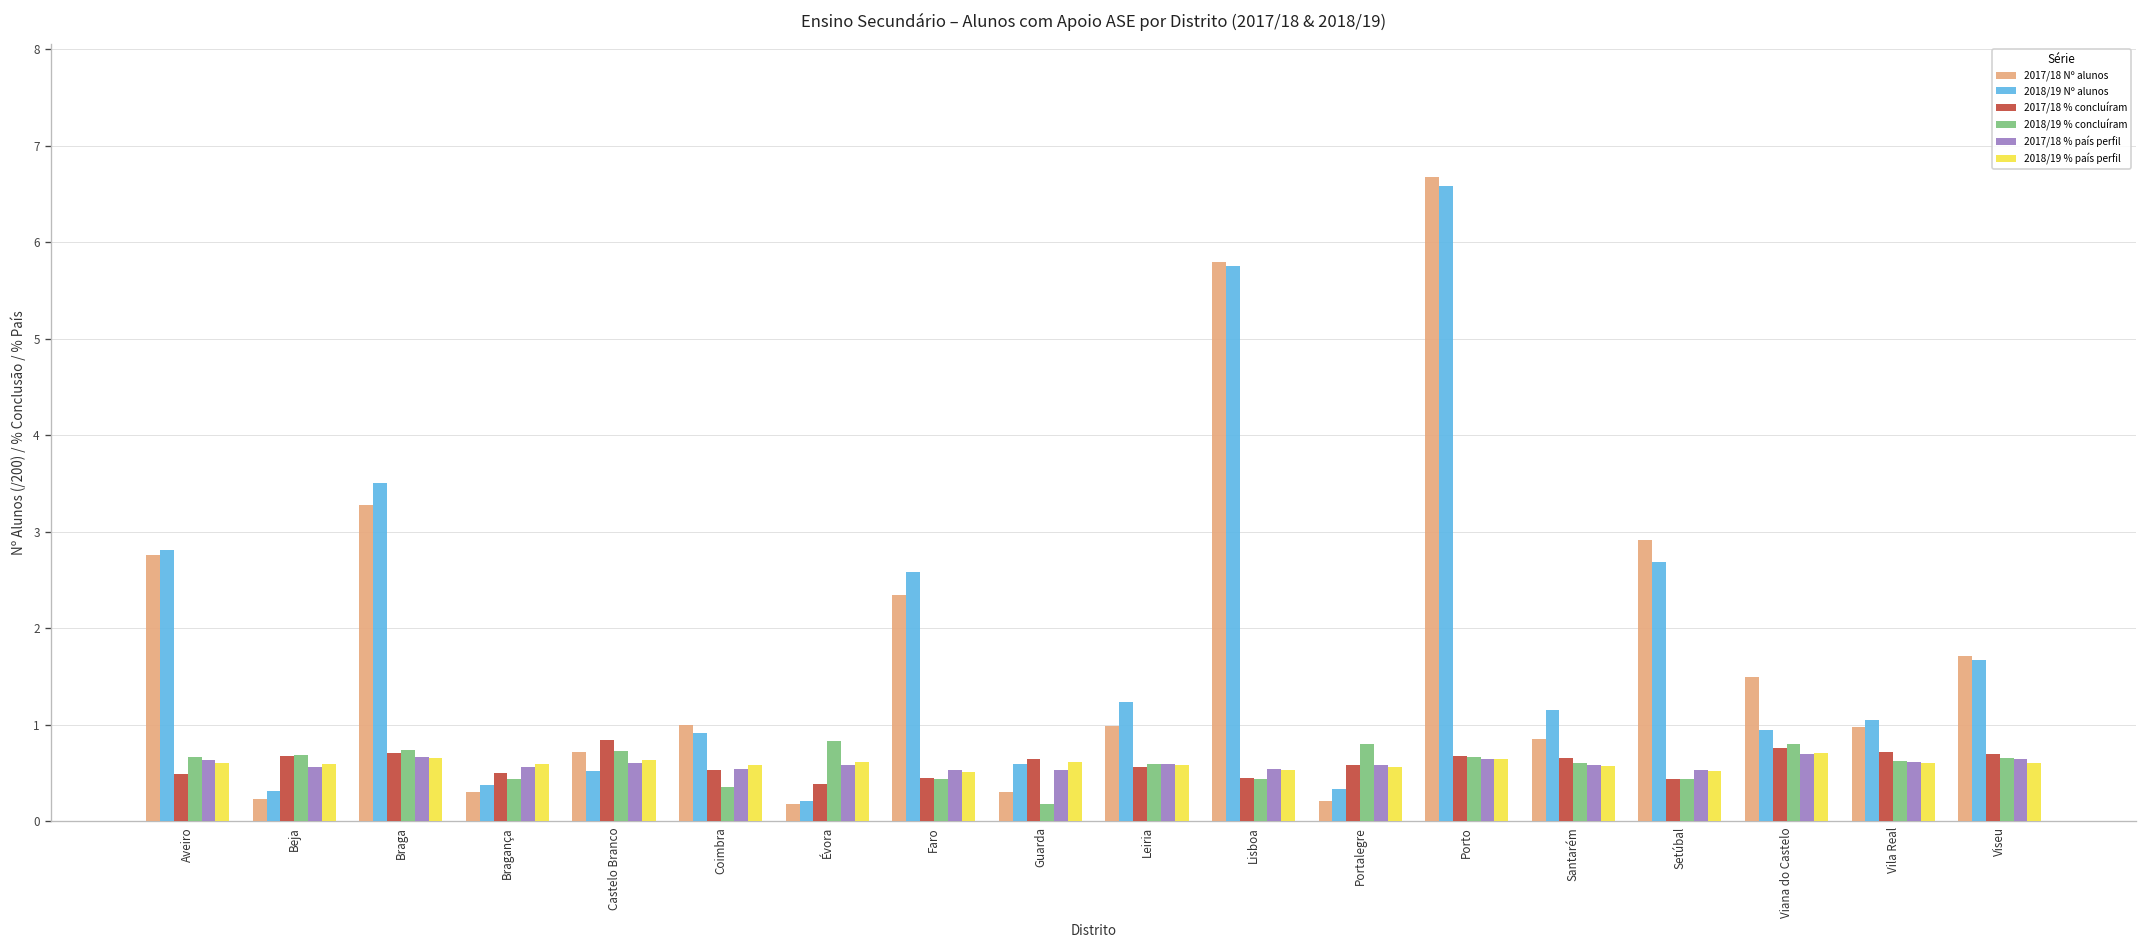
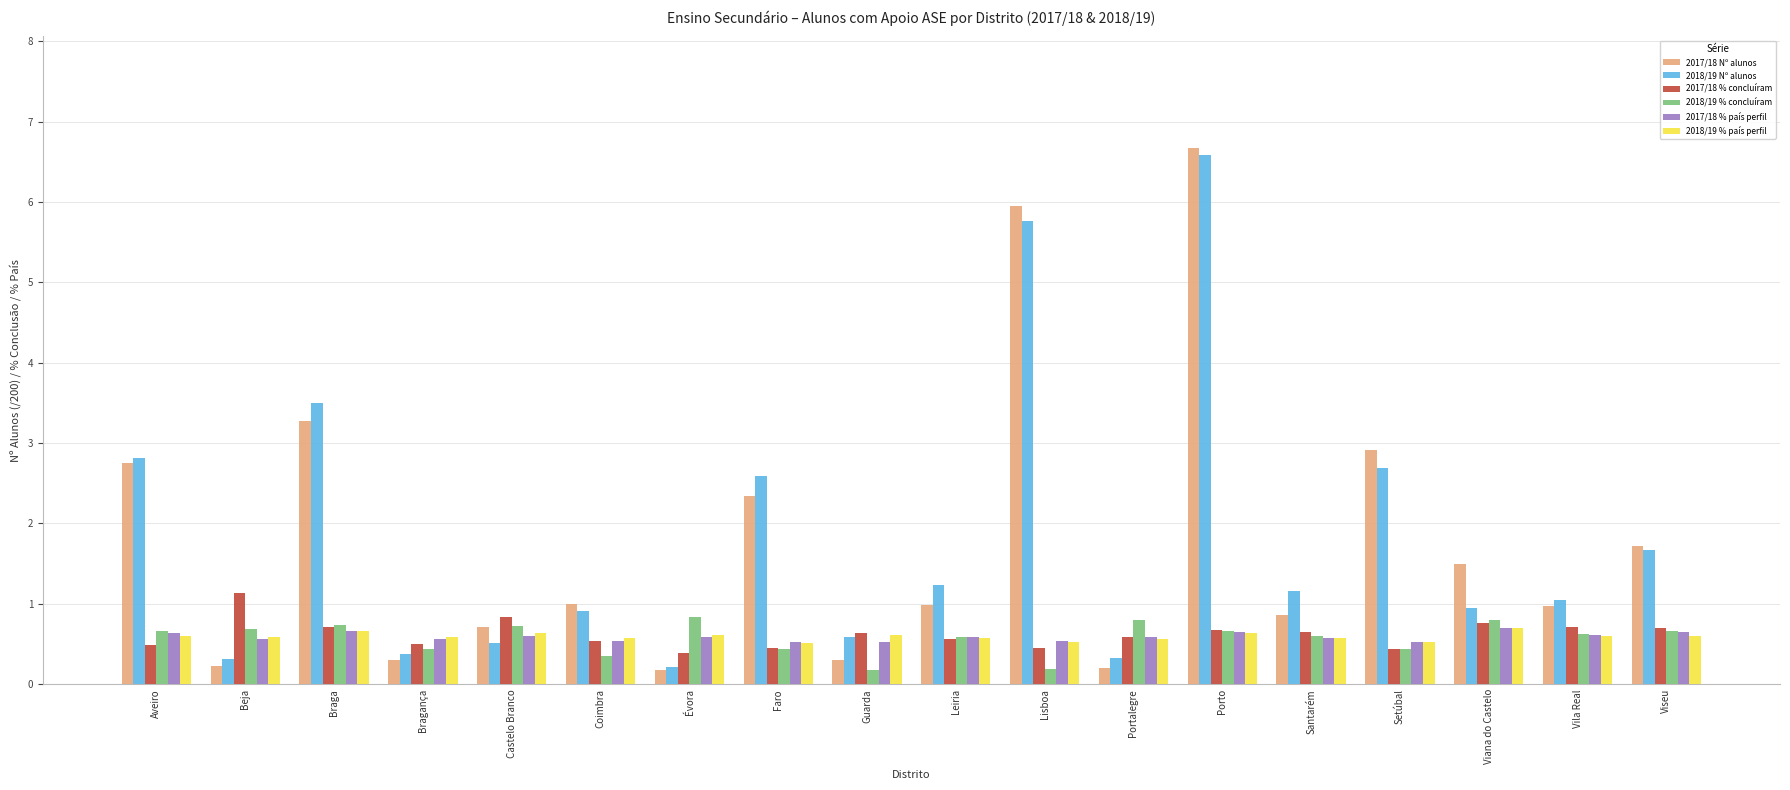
  {
    "2017/18 Nº alunos": {
      "Aveiro": 2.8,
      "Beja": 0.2,
      "Braga": 3.3,
      "Bragança": 0.3,
      "Castelo Branco": 0.7,
      "Coimbra": 1.0,
      "Évora": 0.2,
      "Faro": 2.3,
      "Guarda": 0.3,
      "Leiria": 1.0,
-     "Lisboa": 5.8,
+     "Lisboa": 5.9,
      "Portalegre": 0.2,
      "Porto": 6.7,
      "Santarém": 0.9,
      "Setúbal": 2.9,
      "Viana do Castelo": 1.5,
      "Vila Real": 1.0,
      "Viseu": 1.7
    },
    "2018/19 Nº alunos": {
      "Aveiro": 2.8,
      "Beja": 0.3,
      "Braga": 3.5,
      "Bragança": 0.4,
      "Castelo Branco": 0.5,
      "Coimbra": 0.9,
      "Évora": 0.2,
      "Faro": 2.6,
      "Guarda": 0.6,
      "Leiria": 1.2,
      "Lisboa": 5.8,
      "Portalegre": 0.3,
      "Porto": 6.6,
      "Santarém": 1.2,
      "Setúbal": 2.7,
      "Viana do Castelo": 0.9,
      "Vila Real": 1.1,
      "Viseu": 1.7
    },
    "2017/18 % concluíram": {
      "Aveiro": 0.5,
-     "Beja": 0.7,
+     "Beja": 1.1,
      "Braga": 0.7,
      "Bragança": 0.5,
      "Castelo Branco": 0.8,
      "Coimbra": 0.5,
      "Évora": 0.4,
      "Faro": 0.4,
      "Guarda": 0.6,
      "Leiria": 0.6,
      "Lisboa": 0.4,
      "Portalegre": 0.6,
      "Porto": 0.7,
      "Santarém": 0.6,
      "Setúbal": 0.4,
      "Viana do Castelo": 0.8,
      "Vila Real": 0.7,
      "Viseu": 0.7
    },
    "2018/19 % concluíram": {
      "Aveiro": 0.7,
      "Beja": 0.7,
      "Braga": 0.7,
      "Bragança": 0.4,
      "Castelo Branco": 0.7,
      "Coimbra": 0.4,
      "Évora": 0.8,
      "Faro": 0.4,
      "Guarda": 0.2,
      "Leiria": 0.6,
-     "Lisboa": 0.4,
+     "Lisboa": 0.2,
      "Portalegre": 0.8,
      "Porto": 0.7,
      "Santarém": 0.6,
      "Setúbal": 0.4,
      "Viana do Castelo": 0.8,
      "Vila Real": 0.6,
      "Viseu": 0.7
    },
    "2017/18 % país perfil": {
      "Aveiro": 0.6,
      "Beja": 0.6,
      "Braga": 0.7,
      "Bragança": 0.6,
      "Castelo Branco": 0.6,
      "Coimbra": 0.5,
      "Évora": 0.6,
      "Faro": 0.5,
      "Guarda": 0.5,
      "Leiria": 0.6,
      "Lisboa": 0.5,
      "Portalegre": 0.6,
      "Porto": 0.6,
      "Santarém": 0.6,
      "Setúbal": 0.5,
      "Viana do Castelo": 0.7,
      "Vila Real": 0.6,
      "Viseu": 0.6
    },
    "2018/19 % país perfil": {
      "Aveiro": 0.6,
      "Beja": 0.6,
      "Braga": 0.7,
      "Bragança": 0.6,
      "Castelo Branco": 0.6,
      "Coimbra": 0.6,
      "Évora": 0.6,
      "Faro": 0.5,
      "Guarda": 0.6,
      "Leiria": 0.6,
      "Lisboa": 0.5,
      "Portalegre": 0.6,
      "Porto": 0.6,
      "Santarém": 0.6,
      "Setúbal": 0.5,
      "Viana do Castelo": 0.7,
      "Vila Real": 0.6,
      "Viseu": 0.6
    }
  }
